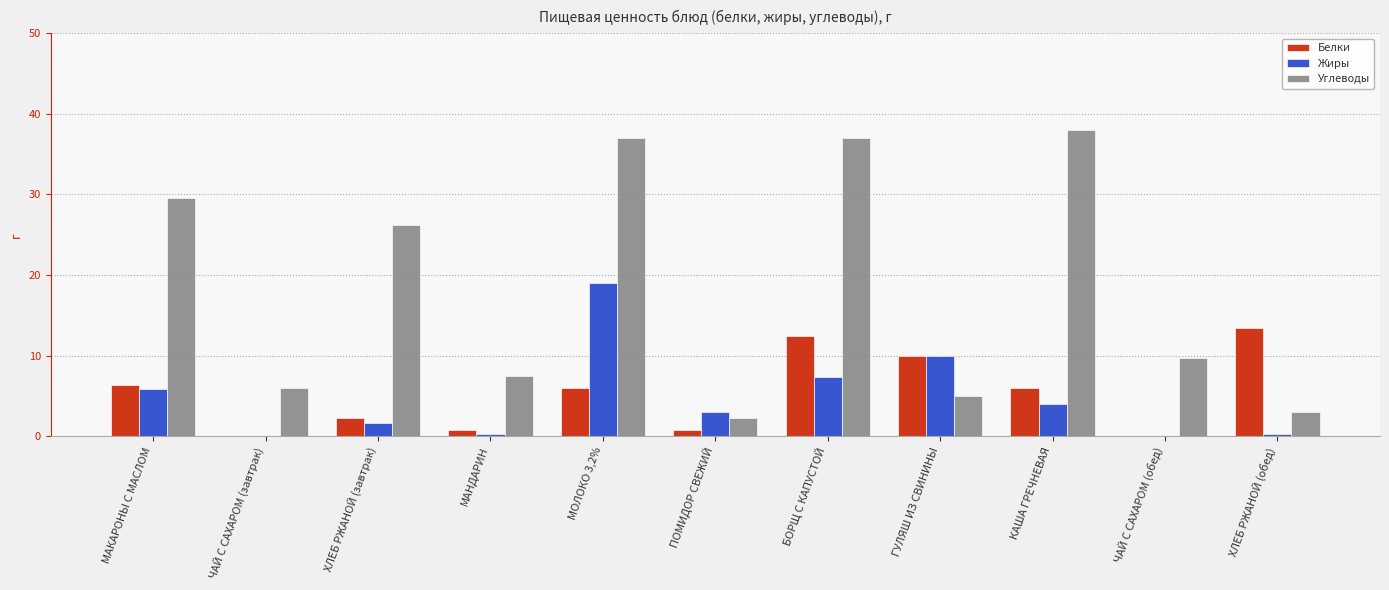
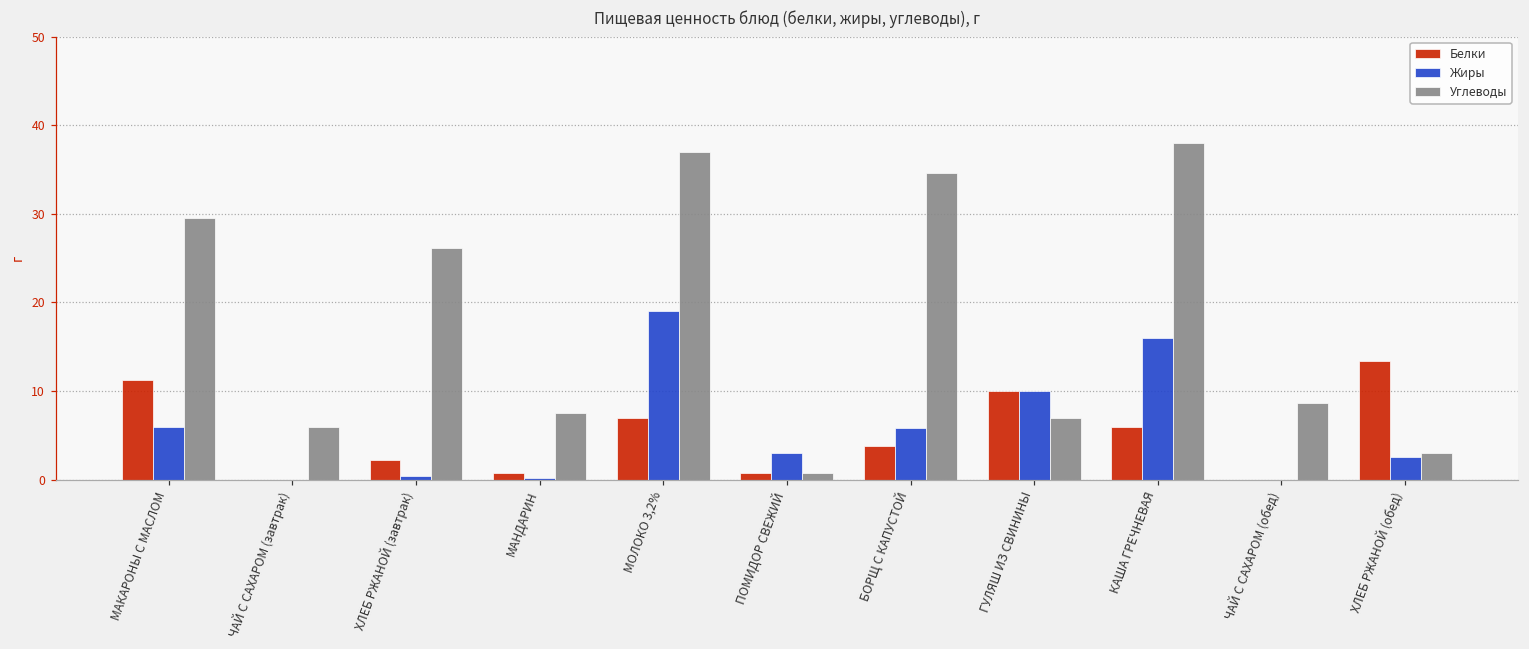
  {
    "Белки": {
-     "МАКАРОНЫ С МАСЛОМ": 6,
+     "МАКАРОНЫ С МАСЛОМ": 11,
      "ЧАЙ С САХАРОМ (завтрак)": 0,
      "ХЛЕБ РЖАНОЙ (завтрак)": 2,
      "МАНДАРИН": 1,
-     "МОЛОКО 3,2%": 6,
+     "МОЛОКО 3,2%": 7,
      "ПОМИДОР СВЕЖИЙ": 1,
-     "БОРЩ С КАПУСТОЙ": 12,
+     "БОРЩ С КАПУСТОЙ": 4,
      "ГУЛЯШ ИЗ СВИНИНЫ": 10,
      "КАША ГРЕЧНЕВАЯ": 6,
      "ЧАЙ С САХАРОМ (обед)": 0,
      "ХЛЕБ РЖАНОЙ (обед)": 13
    },
    "Жиры": {
      "МАКАРОНЫ С МАСЛОМ": 6,
      "ЧАЙ С САХАРОМ (завтрак)": 0,
-     "ХЛЕБ РЖАНОЙ (завтрак)": 2,
+     "ХЛЕБ РЖАНОЙ (завтрак)": 0,
      "МОЛОКО 3,2%": 19,
      "ПОМИДОР СВЕЖИЙ": 3,
-     "БОРЩ С КАПУСТОЙ": 7,
+     "БОРЩ С КАПУСТОЙ": 6,
      "ГУЛЯШ ИЗ СВИНИНЫ": 10,
-     "КАША ГРЕЧНЕВАЯ": 4,
+     "КАША ГРЕЧНЕВАЯ": 16,
      "ЧАЙ С САХАРОМ (обед)": 0,
-     "ХЛЕБ РЖАНОЙ (обед)": 0
+     "ХЛЕБ РЖАНОЙ (обед)": 3
    },
    "Углеводы": {
      "МАКАРОНЫ С МАСЛОМ": 30,
      "ЧАЙ С САХАРОМ (завтрак)": 6,
      "ХЛЕБ РЖАНОЙ (завтрак)": 26,
      "МАНДАРИН": 8,
      "МОЛОКО 3,2%": 37,
-     "ПОМИДОР СВЕЖИЙ": 2,
-     "БОРЩ С КАПУСТОЙ": 37,
-     "ГУЛЯШ ИЗ СВИНИНЫ": 5,
+     "ПОМИДОР СВЕЖИЙ": 1,
+     "БОРЩ С КАПУСТОЙ": 35,
+     "ГУЛЯШ ИЗ СВИНИНЫ": 7,
      "КАША ГРЕЧНЕВАЯ": 38,
-     "ЧАЙ С САХАРОМ (обед)": 10,
+     "ЧАЙ С САХАРОМ (обед)": 9,
      "ХЛЕБ РЖАНОЙ (обед)": 3
    }
  }
